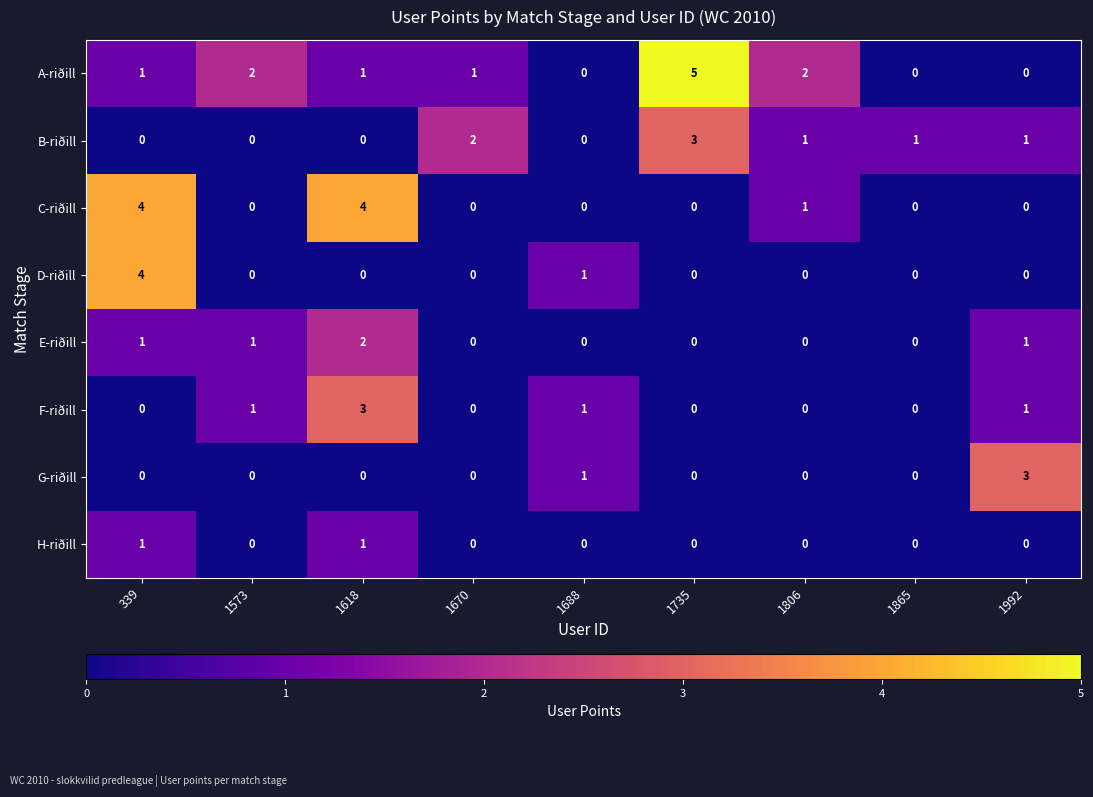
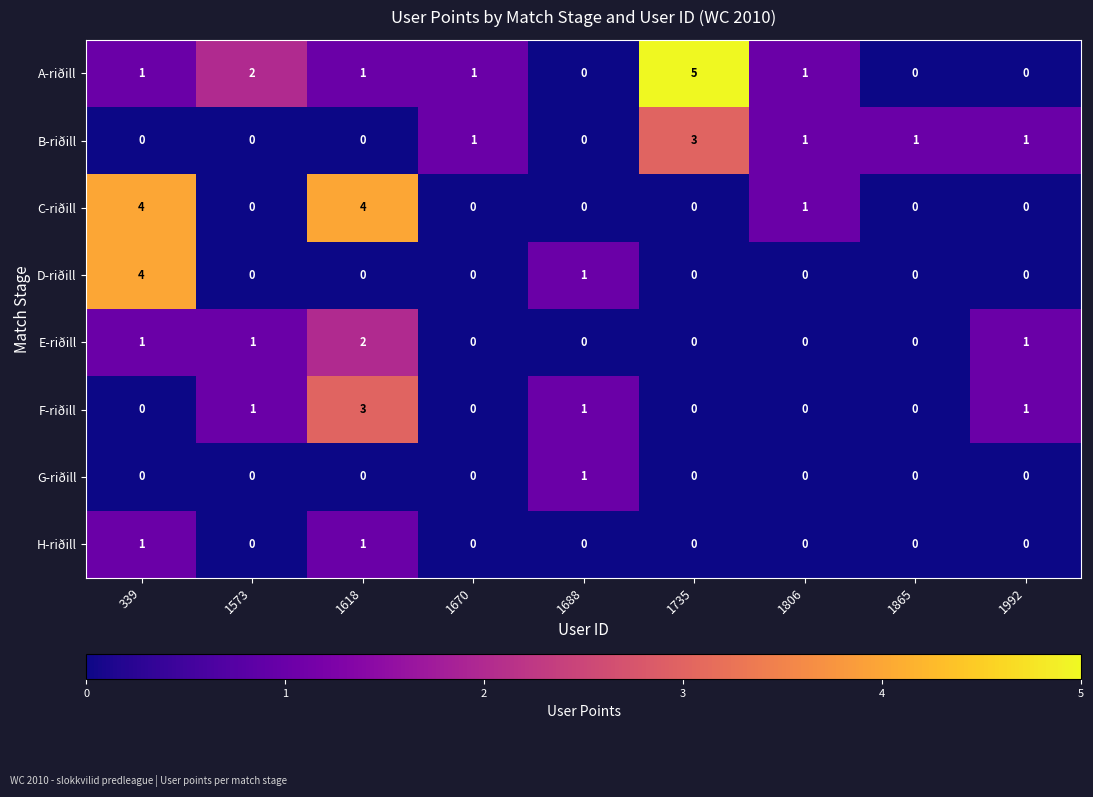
  {
    "A-riðill": {
      "339": 1,
      "1573": 2,
      "1618": 1,
      "1670": 1,
      "1688": 0,
      "1735": 5,
-     "1806": 2,
+     "1806": 1,
      "1865": 0,
      "1992": 0
    },
    "B-riðill": {
      "339": 0,
      "1573": 0,
      "1618": 0,
-     "1670": 2,
+     "1670": 1,
      "1688": 0,
      "1735": 3,
      "1806": 1,
      "1865": 1,
      "1992": 1
    },
    "C-riðill": {
      "339": 4,
      "1573": 0,
      "1618": 4,
      "1670": 0,
      "1688": 0,
      "1735": 0,
      "1806": 1,
      "1865": 0,
      "1992": 0
    },
    "D-riðill": {
      "339": 4,
      "1573": 0,
      "1618": 0,
      "1670": 0,
      "1688": 1,
      "1735": 0,
      "1806": 0,
      "1865": 0,
      "1992": 0
    },
    "E-riðill": {
      "339": 1,
      "1573": 1,
      "1618": 2,
      "1670": 0,
      "1688": 0,
      "1735": 0,
      "1806": 0,
      "1865": 0,
      "1992": 1
    },
    "F-riðill": {
      "339": 0,
      "1573": 1,
      "1618": 3,
      "1670": 0,
      "1688": 1,
      "1735": 0,
      "1806": 0,
      "1865": 0,
      "1992": 1
    },
    "G-riðill": {
      "339": 0,
      "1573": 0,
      "1618": 0,
      "1670": 0,
      "1688": 1,
      "1735": 0,
      "1806": 0,
      "1865": 0,
-     "1992": 3
+     "1992": 0
    },
    "H-riðill": {
      "339": 1,
      "1573": 0,
      "1618": 1,
      "1670": 0,
      "1688": 0,
      "1735": 0,
      "1806": 0,
      "1865": 0,
      "1992": 0
    }
  }
